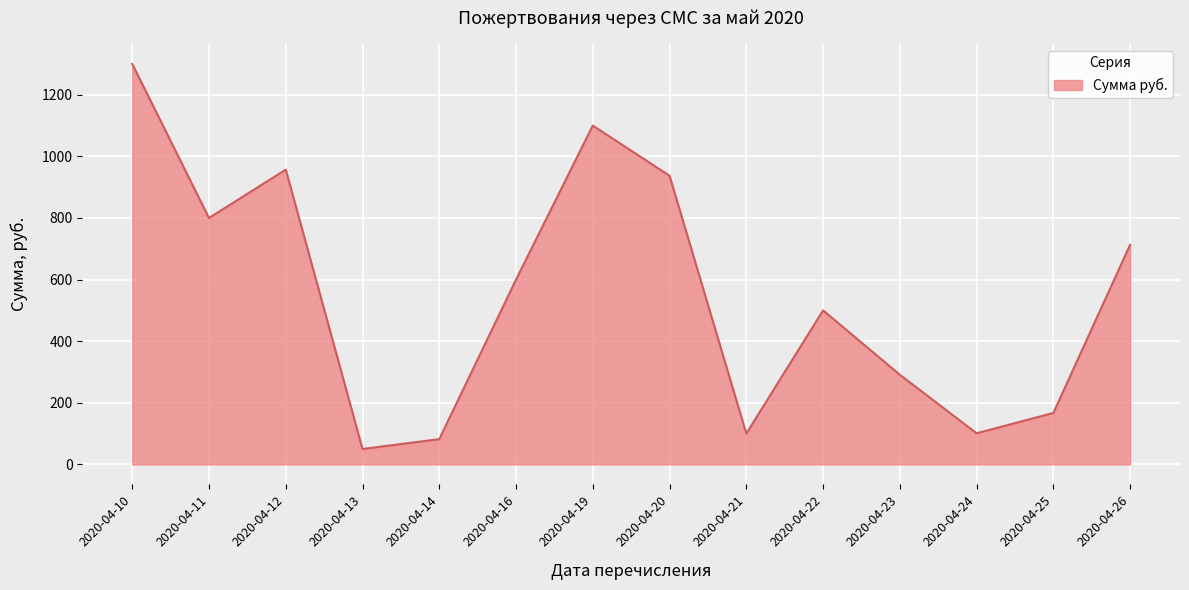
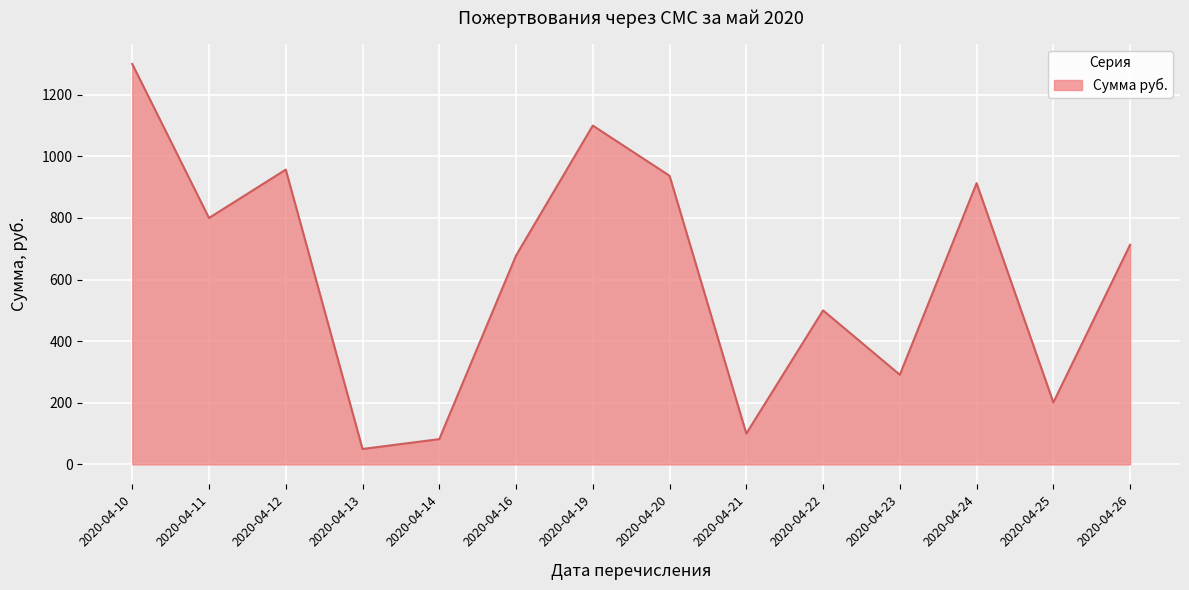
  {
    "2020-04-10": 1300,
    "2020-04-11": 800,
    "2020-04-12": 960,
    "2020-04-13": 50,
    "2020-04-14": 80,
-   "2020-04-16": 600,
+   "2020-04-16": 680,
    "2020-04-19": 1100,
    "2020-04-20": 940,
    "2020-04-21": 100,
    "2020-04-22": 500,
    "2020-04-23": 290,
-   "2020-04-24": 100,
-   "2020-04-25": 170,
+   "2020-04-24": 910,
+   "2020-04-25": 200,
    "2020-04-26": 710
  }
